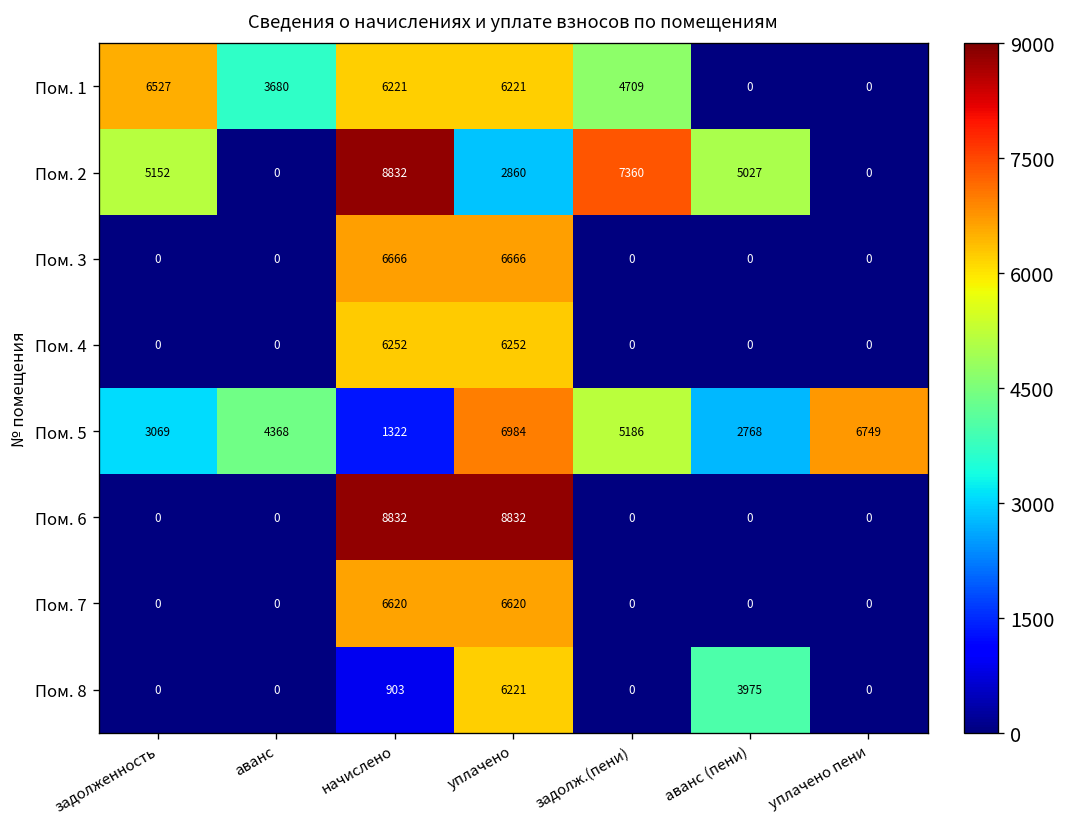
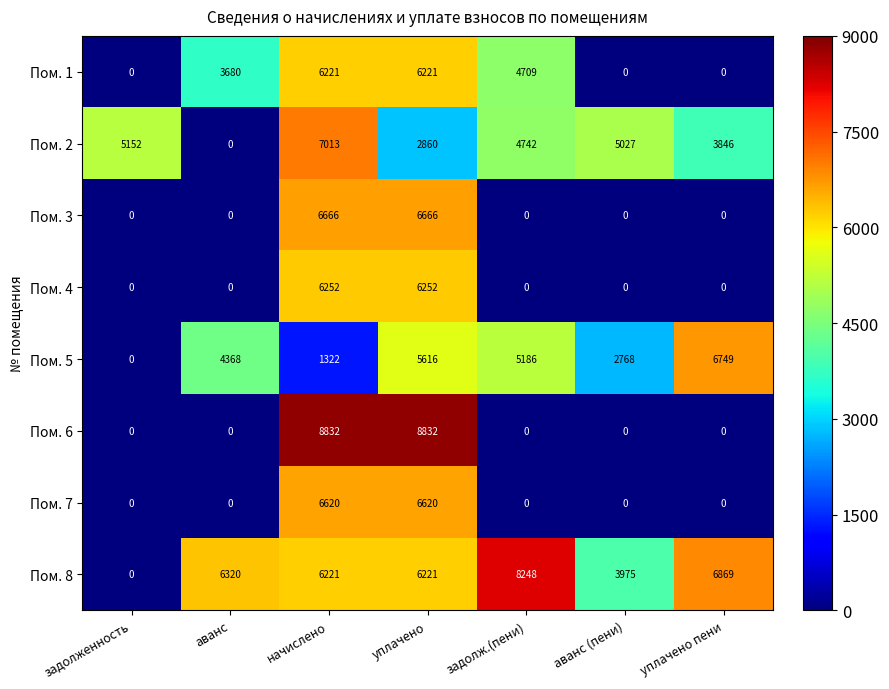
  {
    "Пом. 1": {
-     "задолженность": 6527,
+     "задолженность": 0,
      "аванс": 3680,
      "начислено": 6221,
      "уплачено": 6221,
      "задолж.(пени)": 4709,
      "аванс (пени)": 0,
      "уплачено пени": 0
    },
    "Пом. 2": {
      "задолженность": 5152,
      "аванс": 0,
-     "начислено": 8832,
+     "начислено": 7013,
      "уплачено": 2860,
-     "задолж.(пени)": 7360,
+     "задолж.(пени)": 4742,
      "аванс (пени)": 5027,
-     "уплачено пени": 0
+     "уплачено пени": 3846
    },
    "Пом. 3": {
      "задолженность": 0,
      "аванс": 0,
      "начислено": 6666,
      "уплачено": 6666,
      "задолж.(пени)": 0,
      "аванс (пени)": 0,
      "уплачено пени": 0
    },
    "Пом. 4": {
      "задолженность": 0,
      "аванс": 0,
      "начислено": 6252,
      "уплачено": 6252,
      "задолж.(пени)": 0,
      "аванс (пени)": 0,
      "уплачено пени": 0
    },
    "Пом. 5": {
-     "задолженность": 3069,
+     "задолженность": 0,
      "аванс": 4368,
      "начислено": 1322,
-     "уплачено": 6984,
+     "уплачено": 5616,
      "задолж.(пени)": 5186,
      "аванс (пени)": 2768,
      "уплачено пени": 6749
    },
    "Пом. 6": {
      "задолженность": 0,
      "аванс": 0,
      "начислено": 8832,
      "уплачено": 8832,
      "задолж.(пени)": 0,
      "аванс (пени)": 0,
      "уплачено пени": 0
    },
    "Пом. 7": {
      "задолженность": 0,
      "аванс": 0,
      "начислено": 6620,
      "уплачено": 6620,
      "задолж.(пени)": 0,
      "аванс (пени)": 0,
      "уплачено пени": 0
    },
    "Пом. 8": {
      "задолженность": 0,
-     "аванс": 0,
-     "начислено": 903,
+     "аванс": 6320,
+     "начислено": 6221,
      "уплачено": 6221,
-     "задолж.(пени)": 0,
+     "задолж.(пени)": 8248,
      "аванс (пени)": 3975,
-     "уплачено пени": 0
+     "уплачено пени": 6869
    }
  }
